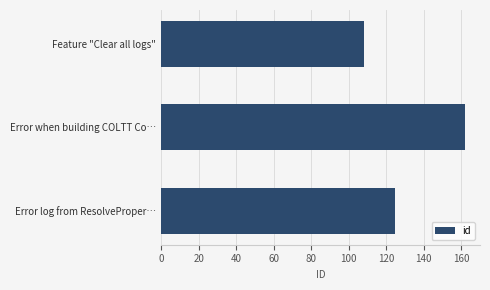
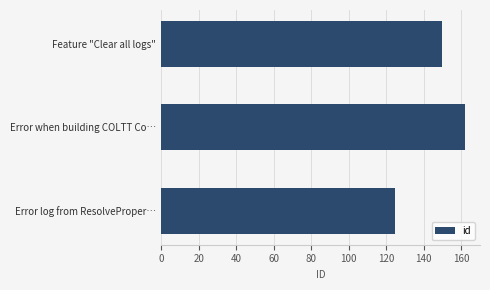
  {
-   "Feature \"Clear all logs\"": 108,
+   "Feature \"Clear all logs\"": 150,
    "Error when building COLTT Co…": 162,
    "Error log from ResolveProper…": 125
  }
